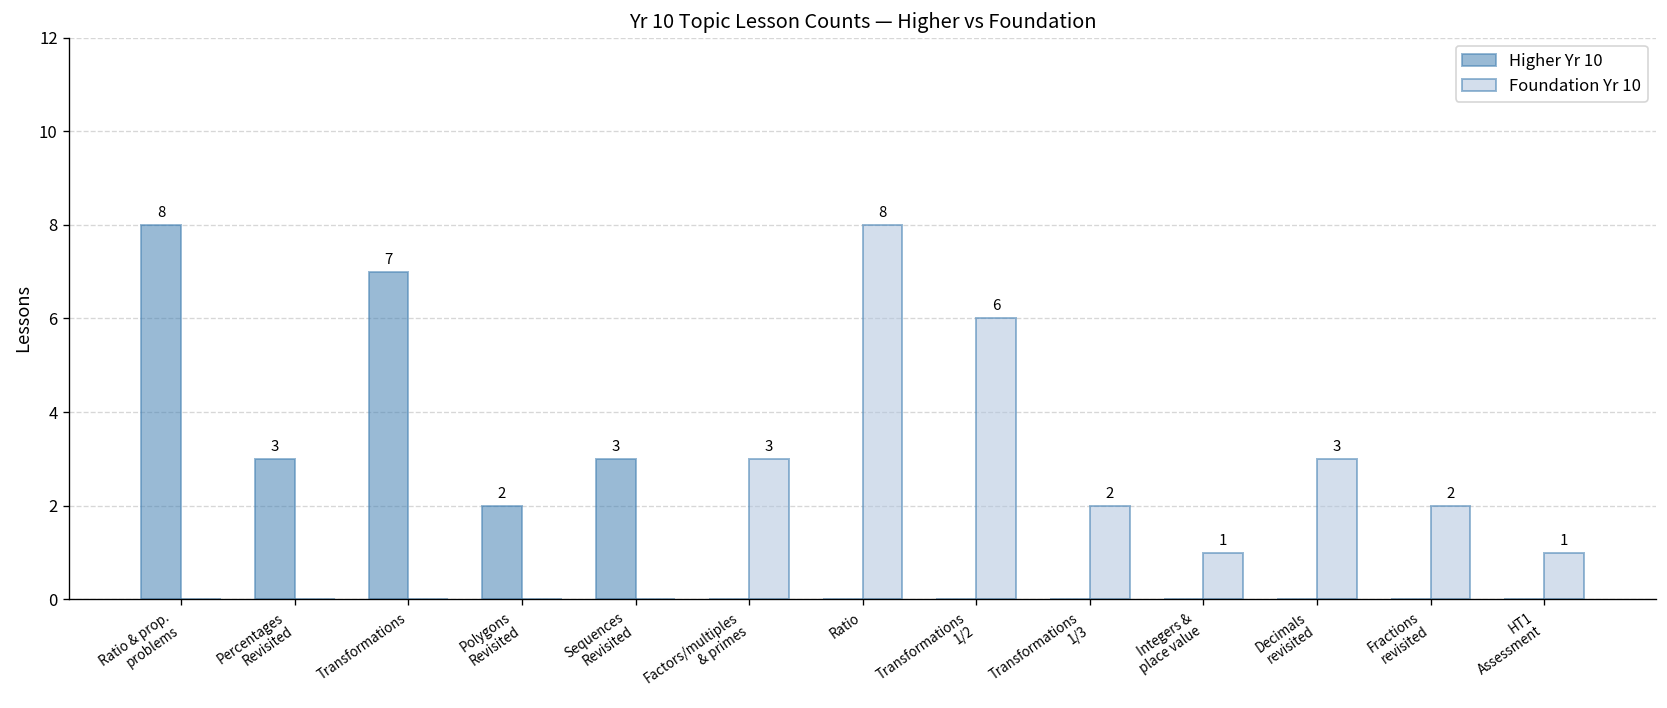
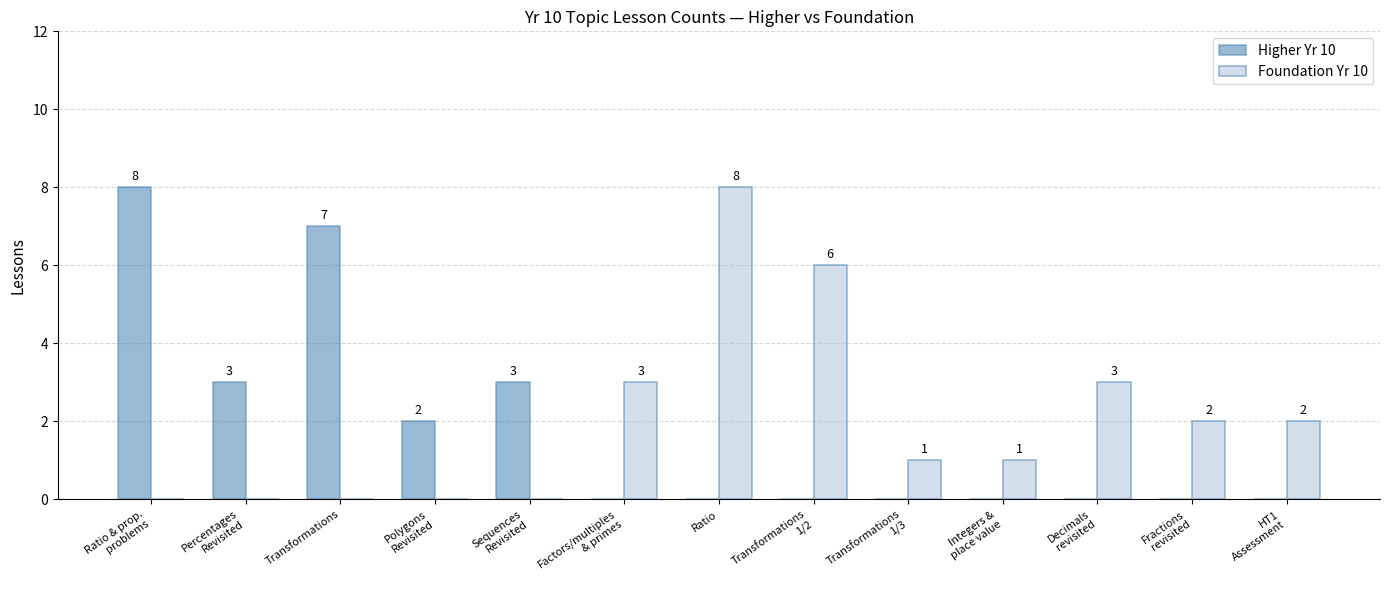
  {
    "Higher Yr 10": {
      "Ratio & prop. problems": 8,
      "Percentages Revisited": 3,
      "Transformations": 7,
      "Polygons Revisited": 2,
      "Sequences Revisited": 3
    },
    "Foundation Yr 10": {
      "Factors/multiples & primes": 3,
      "Ratio": 8,
      "Transformations 1/2": 6,
-     "Transformations 1/3": 2,
+     "Transformations 1/3": 1,
      "Integers & place value": 1,
      "Decimals revisited": 3,
      "Fractions revisited": 2,
-     "HT1 Assessment": 1
+     "HT1 Assessment": 2
    }
  }
